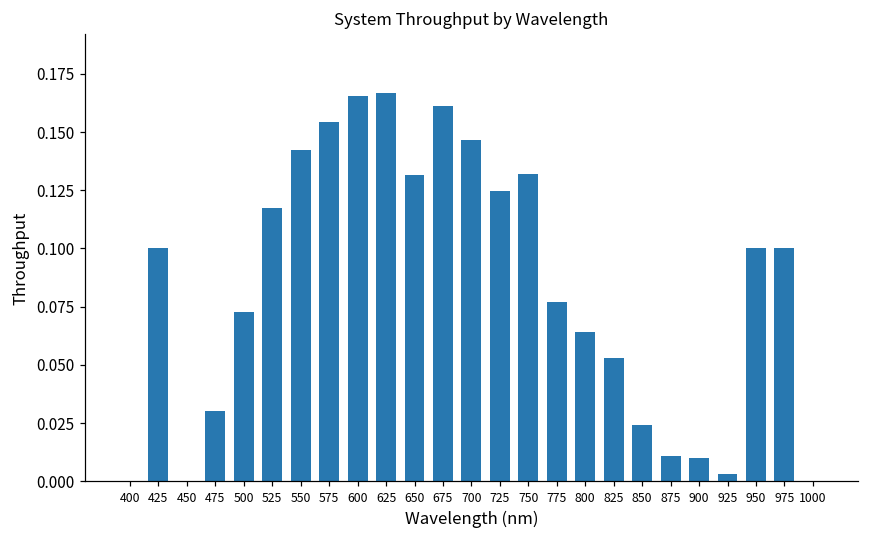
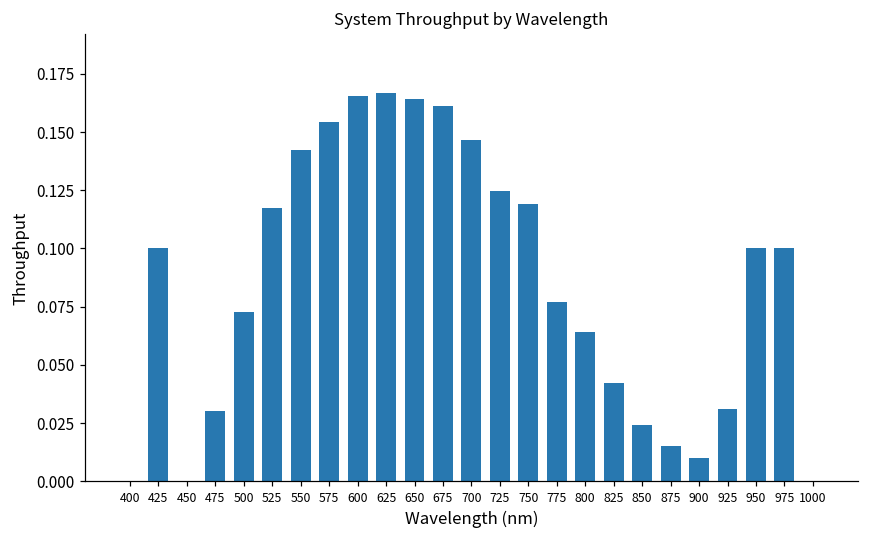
  {
    "400": 0.000,
    "425": 0.100,
    "450": 0.000,
    "475": 0.030,
    "500": 0.073,
    "525": 0.118,
    "550": 0.142,
    "575": 0.154,
    "600": 0.166,
    "625": 0.167,
-   "650": 0.132,
+   "650": 0.164,
    "675": 0.161,
    "700": 0.147,
    "725": 0.125,
-   "750": 0.132,
+   "750": 0.119,
    "775": 0.077,
    "800": 0.064,
-   "825": 0.053,
+   "825": 0.042,
    "850": 0.024,
-   "875": 0.011,
+   "875": 0.015,
    "900": 0.010,
-   "925": 0.003,
+   "925": 0.031,
    "950": 0.100,
    "975": 0.100,
    "1000": 0.000
  }
